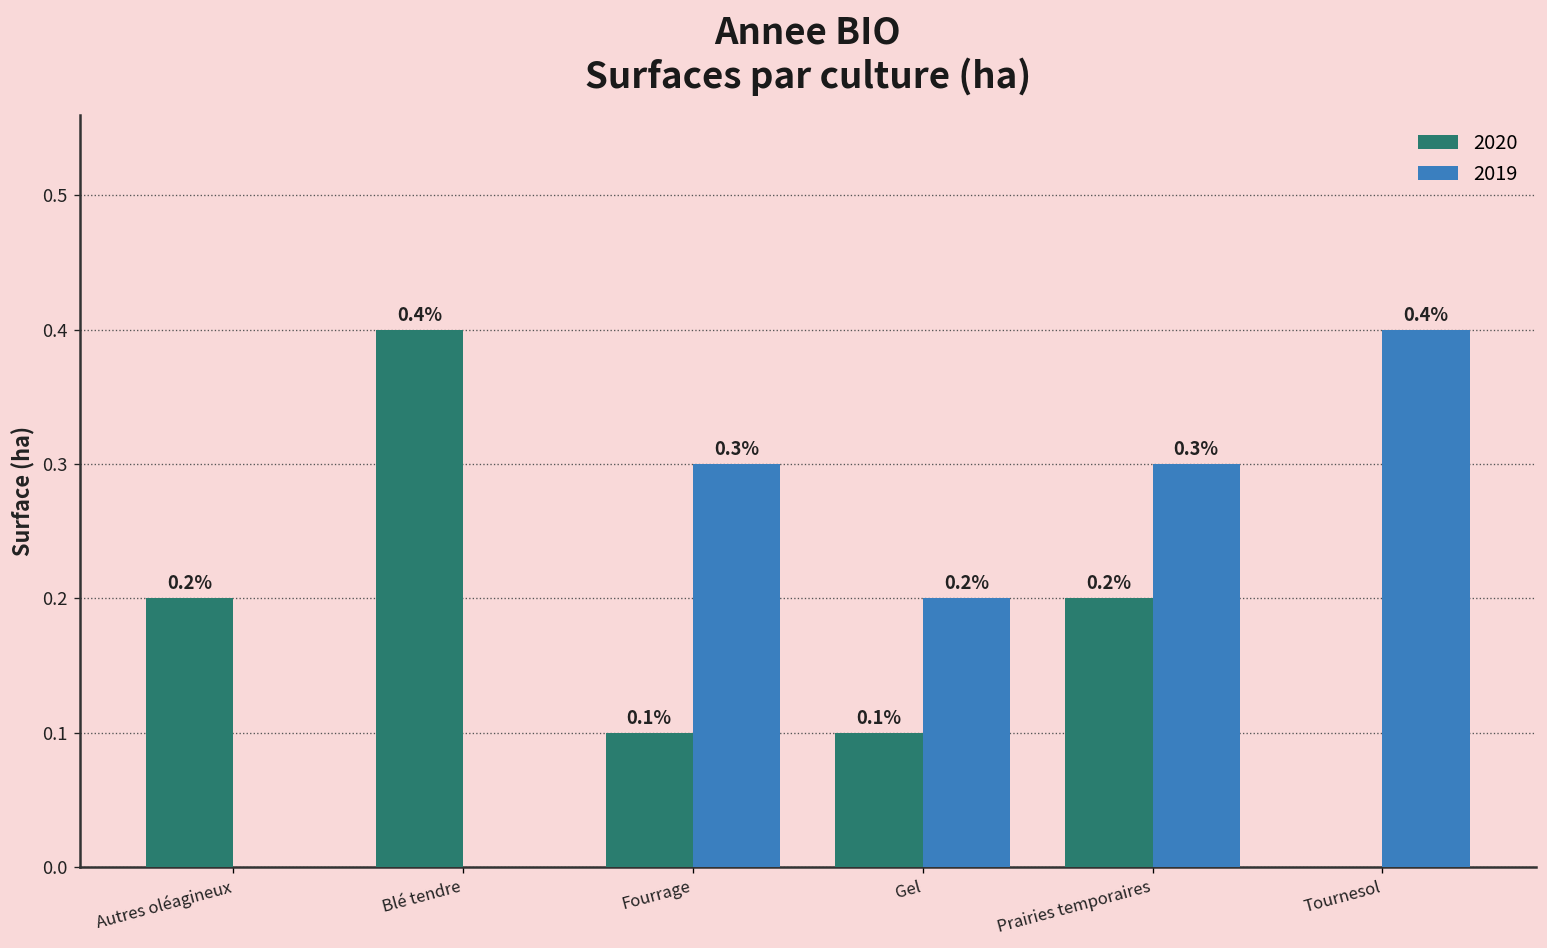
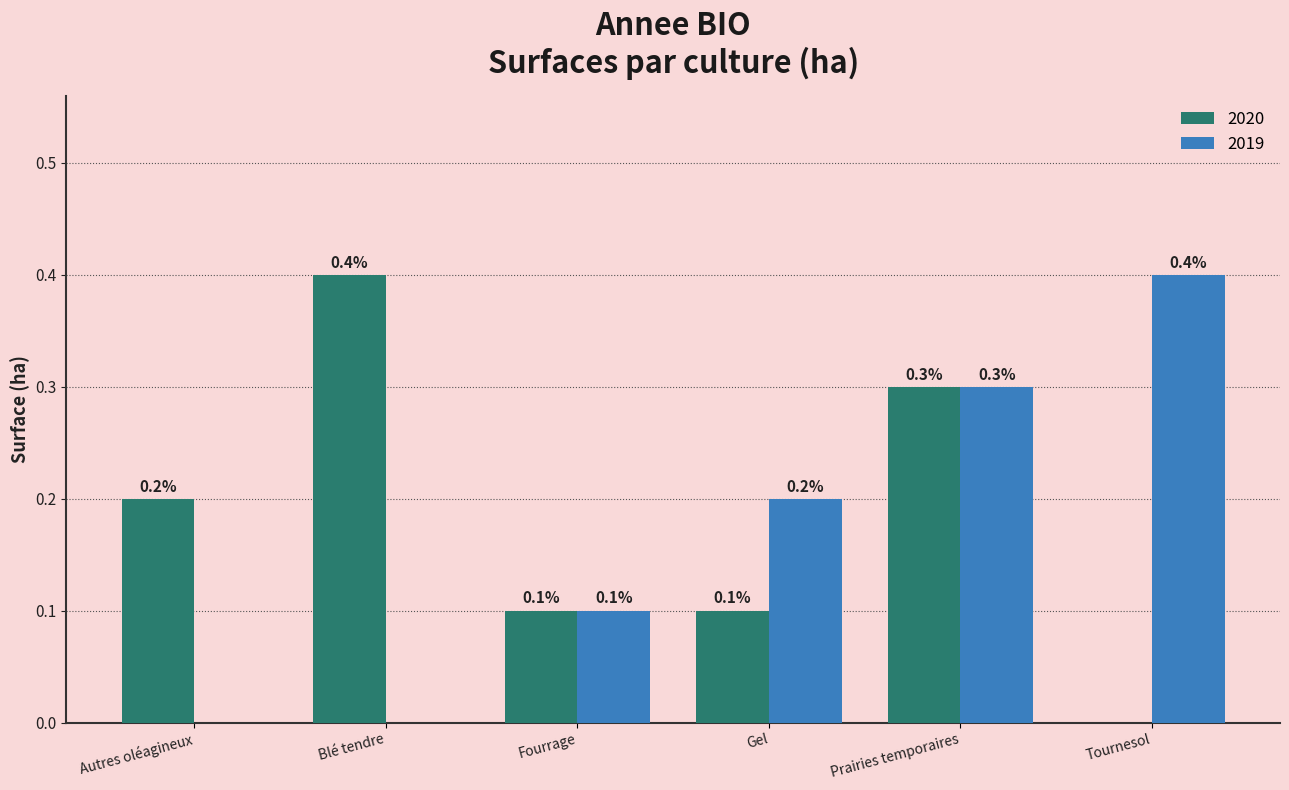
  {
    "2020": {
      "Autres oléagineux": "0.2%",
      "Blé tendre": "0.4%",
      "Fourrage": "0.1%",
      "Gel": "0.1%",
-     "Prairies temporaires": "0.2%"
+     "Prairies temporaires": "0.3%"
    },
    "2019": {
-     "Fourrage": "0.3%",
+     "Fourrage": "0.1%",
      "Gel": "0.2%",
      "Prairies temporaires": "0.3%",
      "Tournesol": "0.4%"
    }
  }
